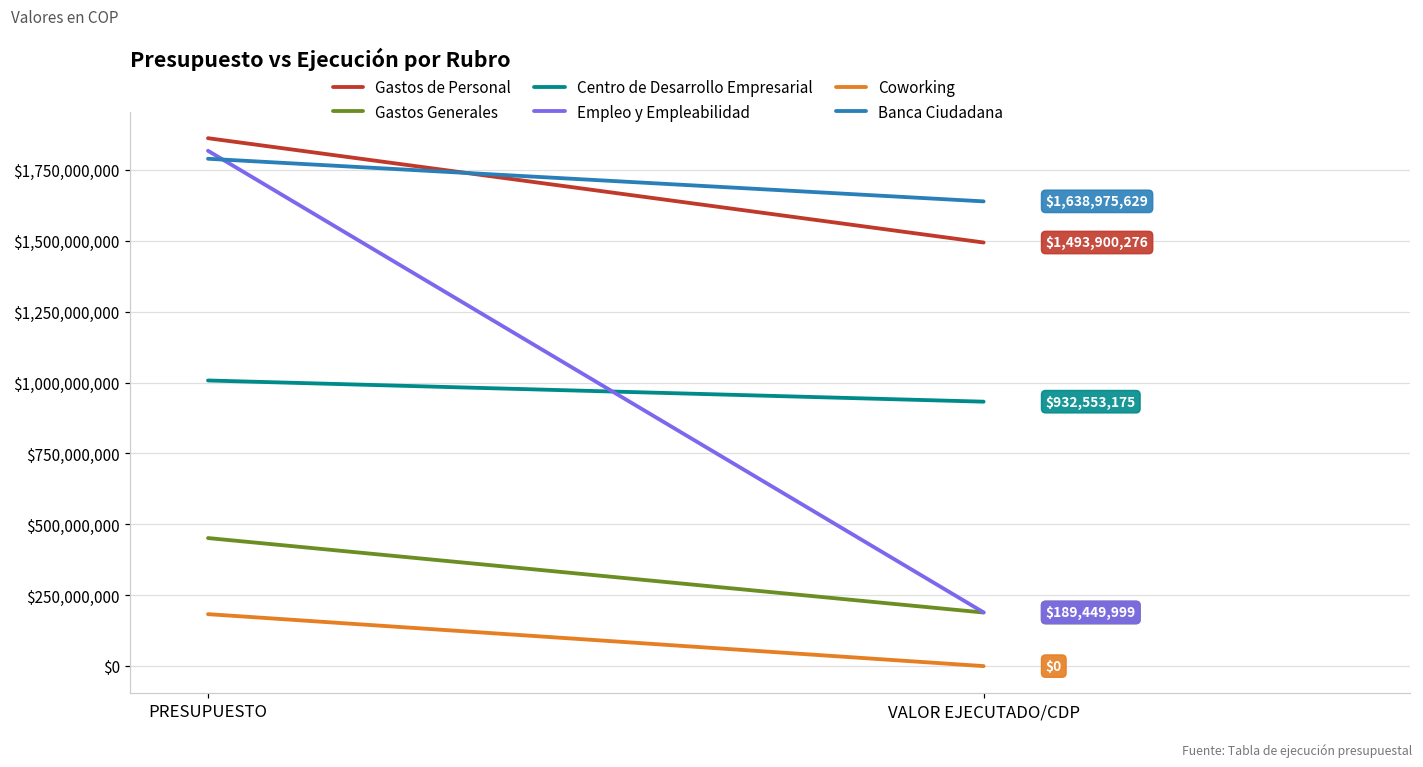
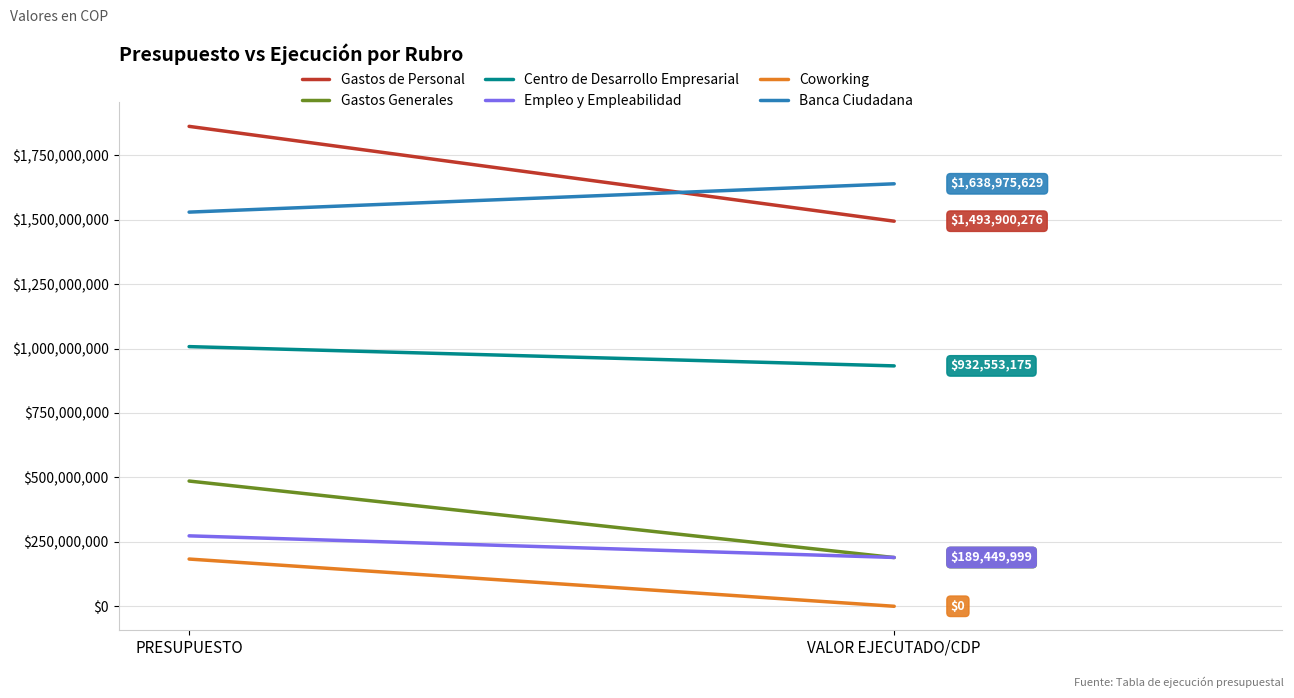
  {
    "Gastos de Personal": {
      "PRESUPUESTO": "$1,860,000,000",
      "VALOR EJECUTADO/CDP": "$1,490,000,000"
    },
    "Gastos Generales": {
-     "PRESUPUESTO": "$450,000,000"
+     "PRESUPUESTO": "$490,000,000"
    },
    "Centro de Desarrollo Empresarial": {
      "PRESUPUESTO": "$1,010,000,000",
      "VALOR EJECUTADO/CDP": "$930,000,000"
    },
    "Empleo y Empleabilidad": {
-     "PRESUPUESTO": "$1,820,000,000"
+     "PRESUPUESTO": "$270,000,000"
    },
    "Coworking": {
      "PRESUPUESTO": "$180,000,000",
      "VALOR EJECUTADO/CDP": "$0"
    },
    "Banca Ciudadana": {
-     "PRESUPUESTO": "$1,790,000,000",
+     "PRESUPUESTO": "$1,530,000,000",
      "VALOR EJECUTADO/CDP": "$1,640,000,000"
    }
  }
